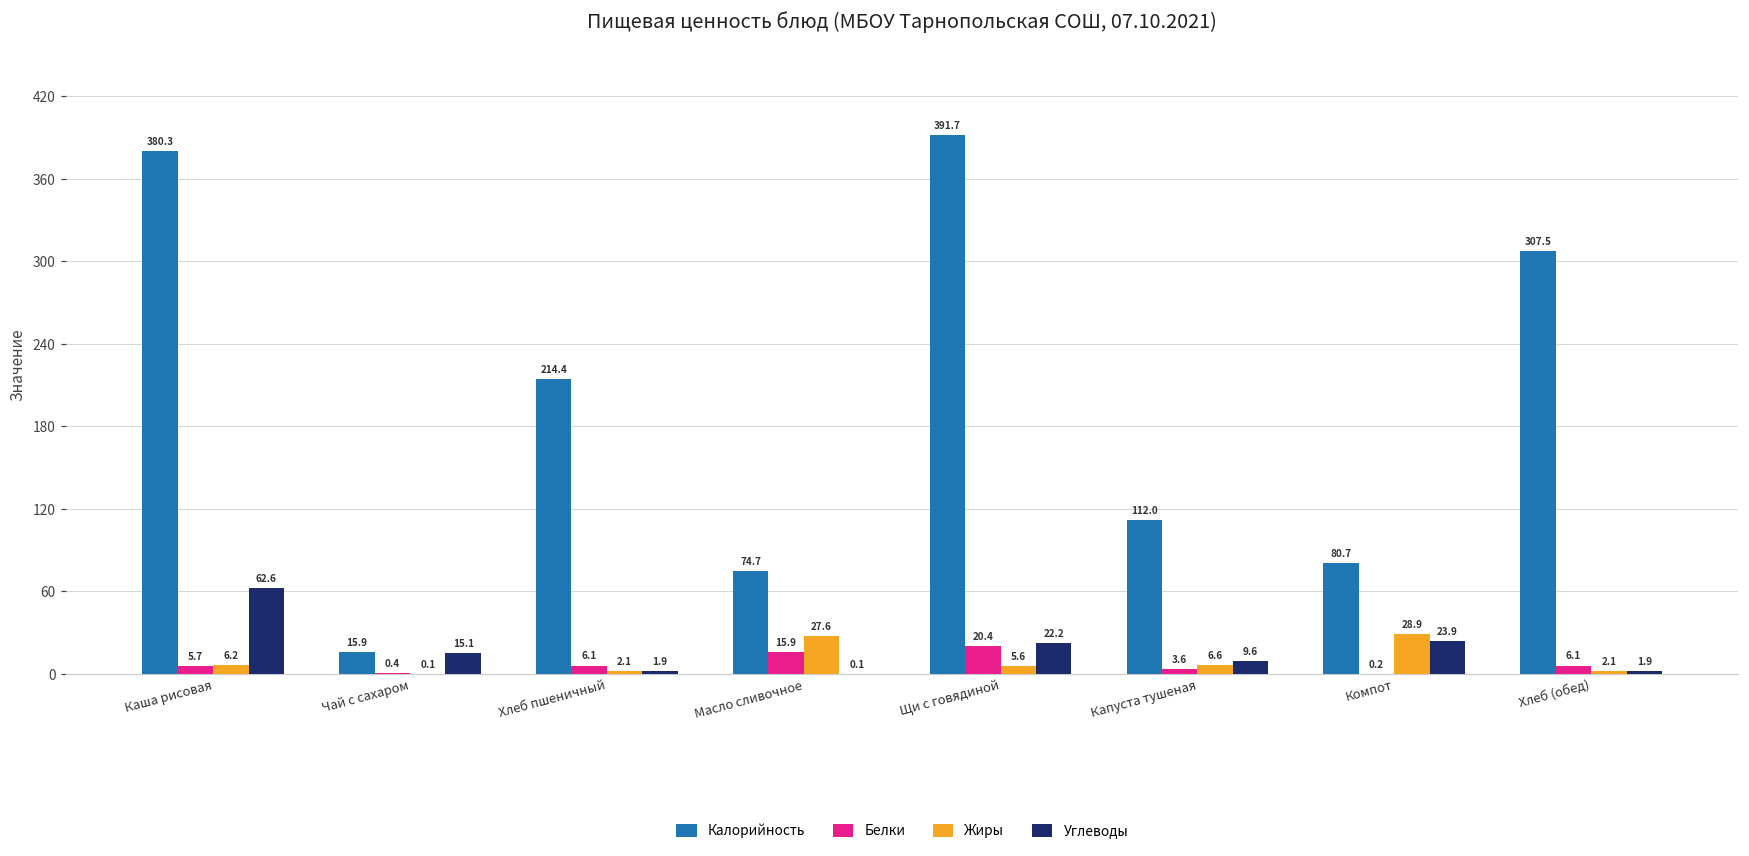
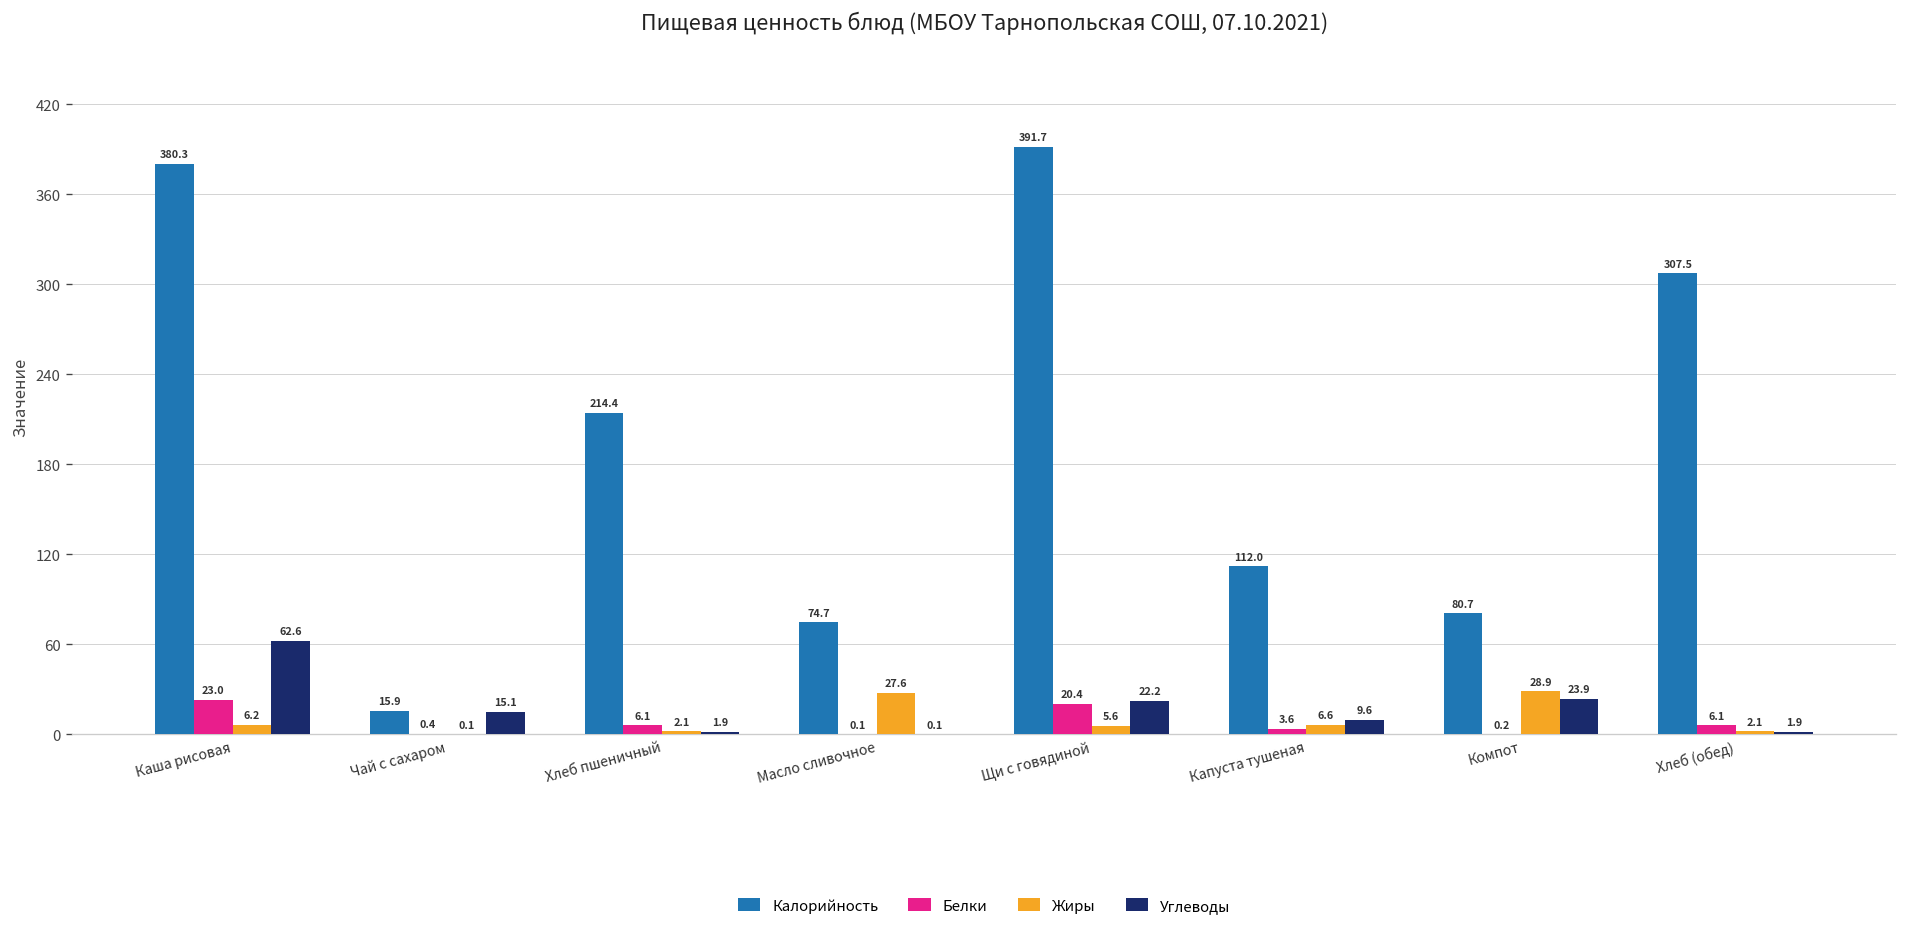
  {
    "Калорийность": {
      "Каша рисовая": 380.3,
      "Чай с сахаром": 15.9,
      "Хлеб пшеничный": 214.4,
      "Масло сливочное": 74.7,
      "Щи с говядиной": 391.7,
      "Капуста тушеная": 112.0,
      "Компот": 80.7,
      "Хлеб (обед)": 307.5
    },
    "Белки": {
-     "Каша рисовая": 5.7,
+     "Каша рисовая": 23.0,
      "Чай с сахаром": 0.4,
      "Хлеб пшеничный": 6.1,
-     "Масло сливочное": 15.9,
+     "Масло сливочное": 0.1,
      "Щи с говядиной": 20.4,
      "Капуста тушеная": 3.6,
      "Компот": 0.2,
      "Хлеб (обед)": 6.1
    },
    "Жиры": {
      "Каша рисовая": 6.2,
      "Чай с сахаром": 0.1,
      "Хлеб пшеничный": 2.1,
      "Масло сливочное": 27.6,
      "Щи с говядиной": 5.6,
      "Капуста тушеная": 6.6,
      "Компот": 28.9,
      "Хлеб (обед)": 2.1
    },
    "Углеводы": {
      "Каша рисовая": 62.6,
      "Чай с сахаром": 15.1,
      "Хлеб пшеничный": 1.9,
      "Масло сливочное": 0.1,
      "Щи с говядиной": 22.2,
      "Капуста тушеная": 9.6,
      "Компот": 23.9,
      "Хлеб (обед)": 1.9
    }
  }
